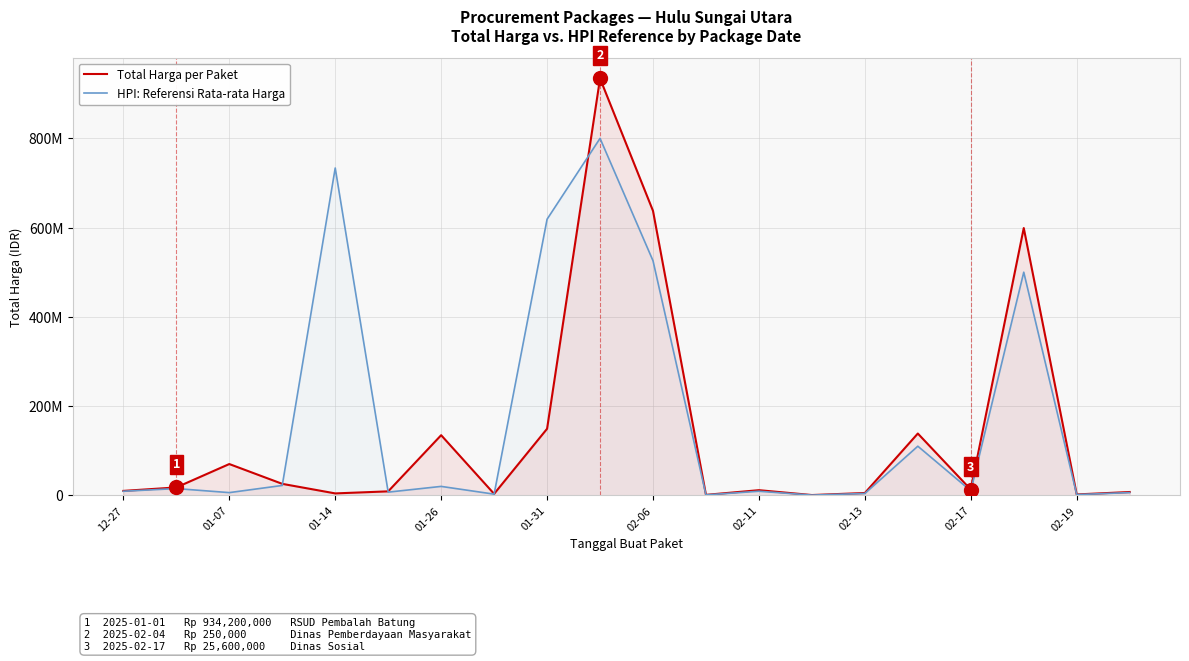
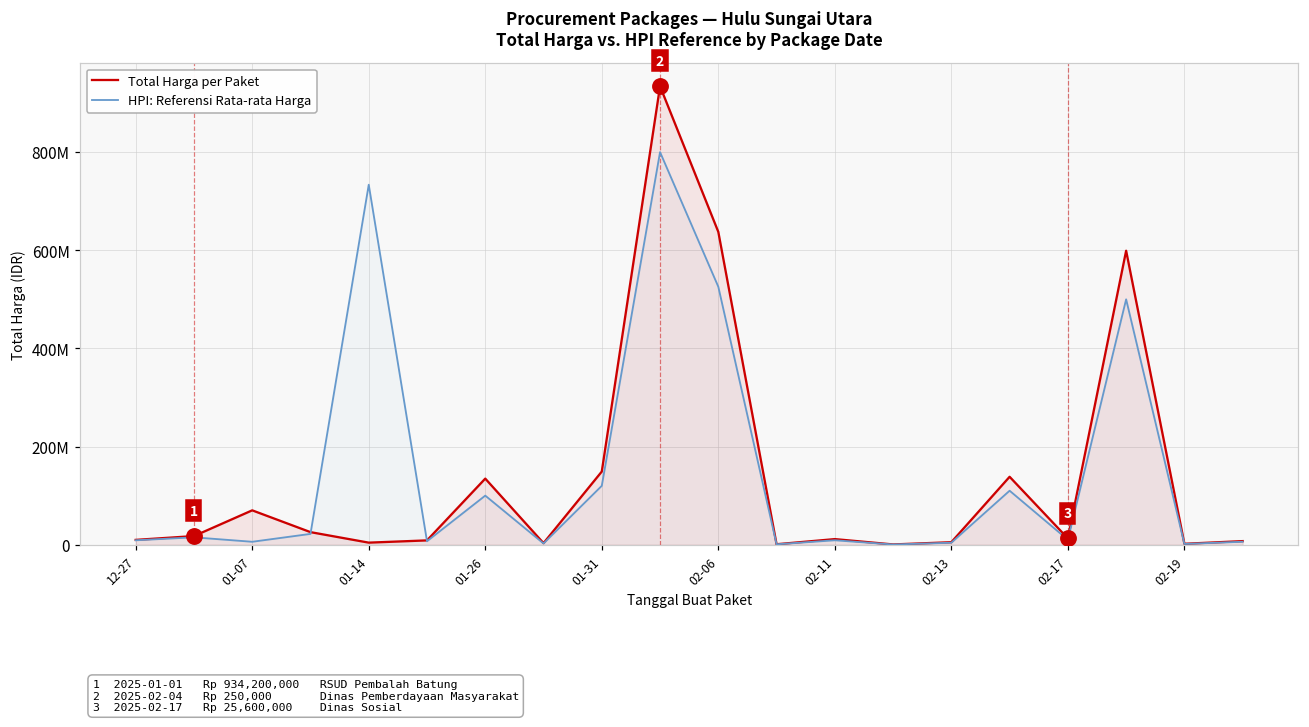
  {
    "HPI: Referensi Rata-rata Harga": {
      "01-07": 10000000,
      "01-14": 730000000,
-     "01-26": 20000000,
-     "01-31": 620000000,
+     "01-26": 100000000,
+     "01-31": 120000000,
      "02-06": 530000000
    }
  }
